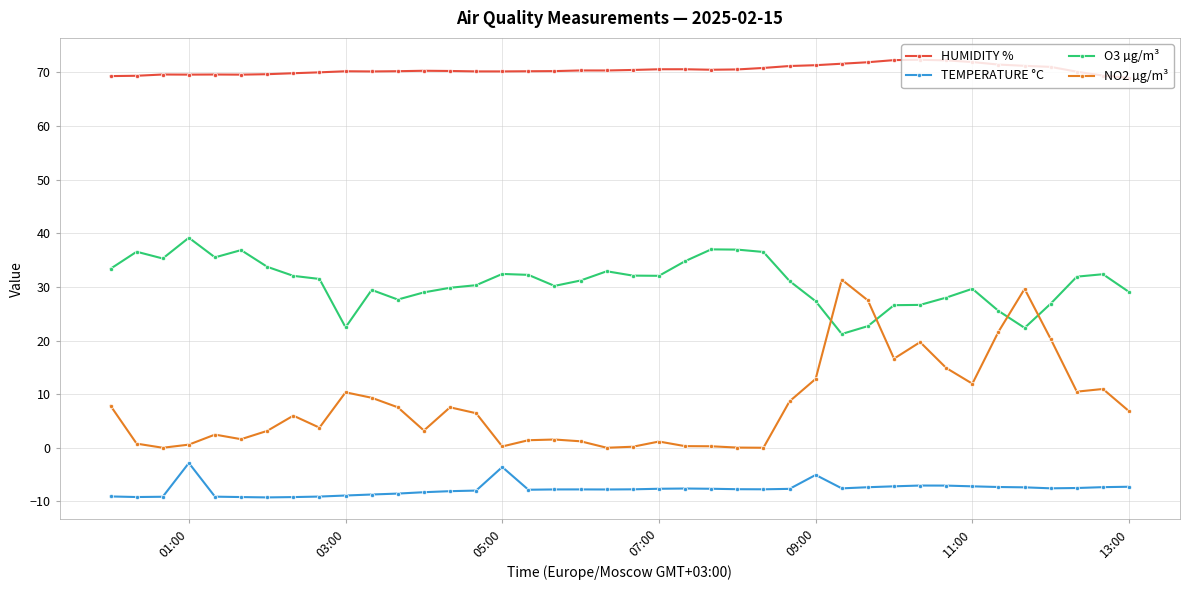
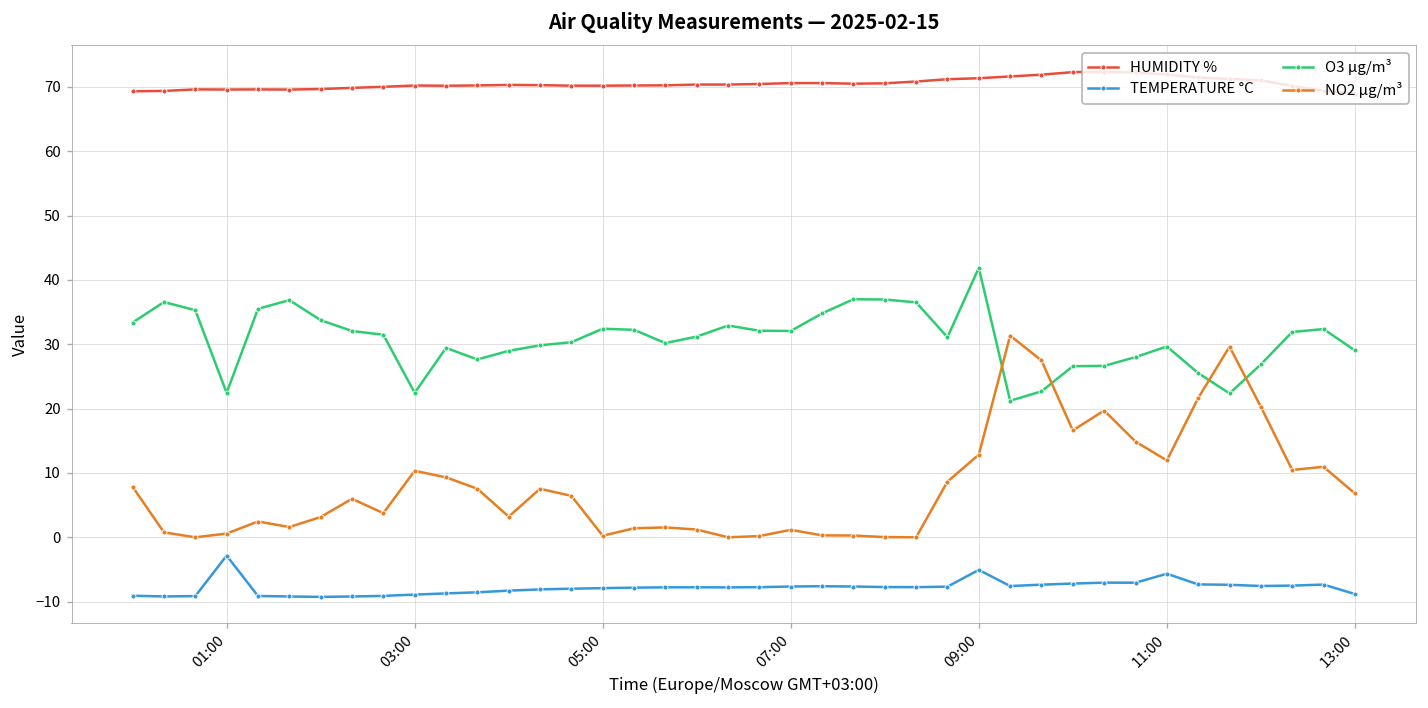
  {
    "TEMPERATURE °C": {
      "01:00": -3,
      "03:00": -9,
-     "05:00": -4,
+     "05:00": -8,
      "07:00": -8,
      "09:00": -5,
-     "11:00": -7,
-     "13:00": -7
+     "11:00": -6,
+     "13:00": -9
    },
    "O3 µg/m³": {
-     "01:00": 39,
+     "01:00": 22,
      "03:00": 22,
      "05:00": 32,
      "07:00": 32,
-     "09:00": 27,
+     "09:00": 42,
      "11:00": 30,
      "13:00": 29
    }
  }
